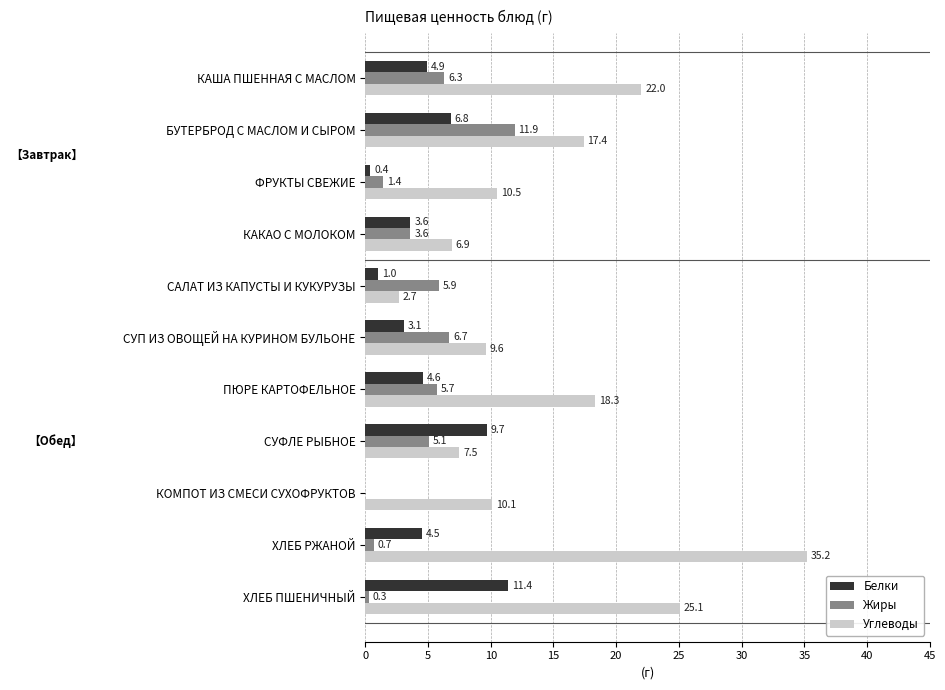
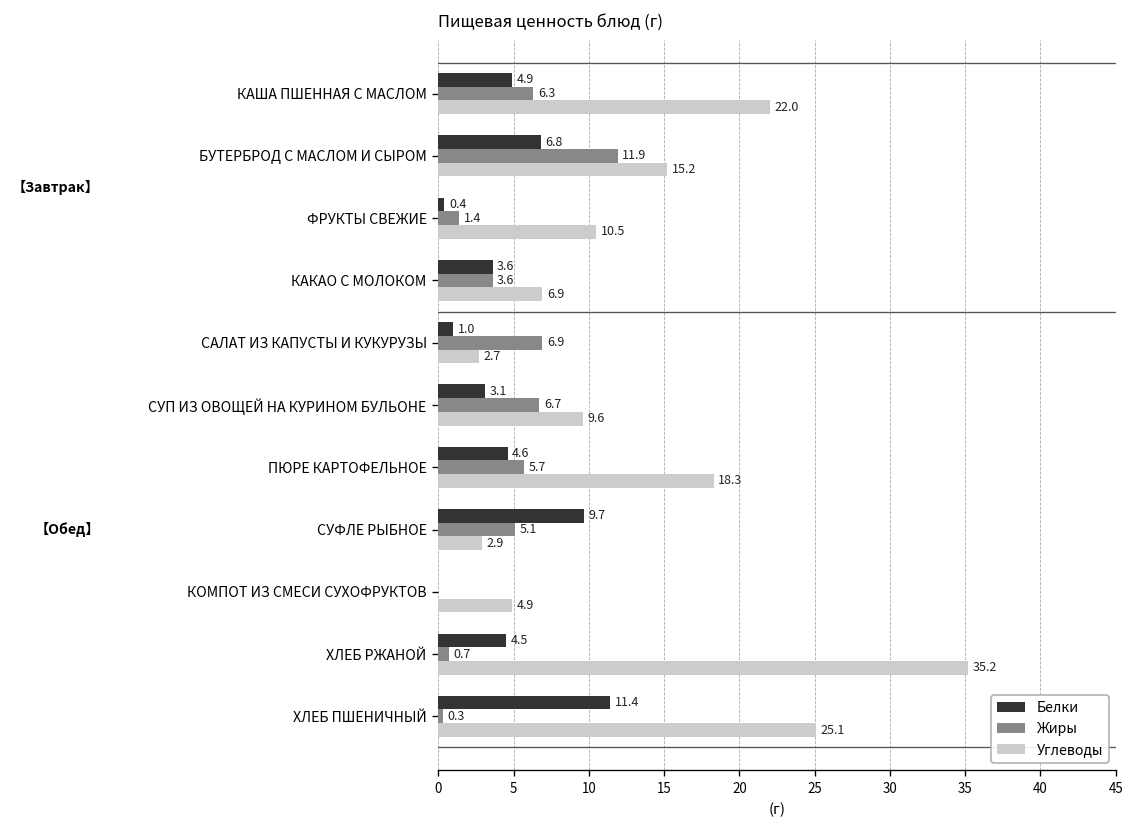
  {
    "Белки": {
      "КАША ПШЕННАЯ С МАСЛОМ": 4.9,
      "БУТЕРБРОД С МАСЛОМ И СЫРОМ": 6.8,
      "ФРУКТЫ СВЕЖИЕ": 0.4,
      "КАКАО С МОЛОКОМ": 3.6,
      "САЛАТ ИЗ КАПУСТЫ И КУКУРУЗЫ": 1.0,
      "СУП ИЗ ОВОЩЕЙ НА КУРИНОМ БУЛЬОНЕ": 3.1,
      "ПЮРЕ КАРТОФЕЛЬНОЕ": 4.6,
      "СУФЛЕ РЫБНОЕ": 9.7,
      "ХЛЕБ РЖАНОЙ": 4.5,
      "ХЛЕБ ПШЕНИЧНЫЙ": 11.4
    },
    "Жиры": {
      "КАША ПШЕННАЯ С МАСЛОМ": 6.3,
      "БУТЕРБРОД С МАСЛОМ И СЫРОМ": 11.9,
      "ФРУКТЫ СВЕЖИЕ": 1.4,
      "КАКАО С МОЛОКОМ": 3.6,
-     "САЛАТ ИЗ КАПУСТЫ И КУКУРУЗЫ": 5.9,
+     "САЛАТ ИЗ КАПУСТЫ И КУКУРУЗЫ": 6.9,
      "СУП ИЗ ОВОЩЕЙ НА КУРИНОМ БУЛЬОНЕ": 6.7,
      "ПЮРЕ КАРТОФЕЛЬНОЕ": 5.7,
      "СУФЛЕ РЫБНОЕ": 5.1,
      "ХЛЕБ РЖАНОЙ": 0.7,
      "ХЛЕБ ПШЕНИЧНЫЙ": 0.3
    },
    "Углеводы": {
      "КАША ПШЕННАЯ С МАСЛОМ": 22.0,
-     "БУТЕРБРОД С МАСЛОМ И СЫРОМ": 17.4,
+     "БУТЕРБРОД С МАСЛОМ И СЫРОМ": 15.2,
      "ФРУКТЫ СВЕЖИЕ": 10.5,
      "КАКАО С МОЛОКОМ": 6.9,
      "САЛАТ ИЗ КАПУСТЫ И КУКУРУЗЫ": 2.7,
      "СУП ИЗ ОВОЩЕЙ НА КУРИНОМ БУЛЬОНЕ": 9.6,
      "ПЮРЕ КАРТОФЕЛЬНОЕ": 18.3,
-     "СУФЛЕ РЫБНОЕ": 7.5,
-     "КОМПОТ ИЗ СМЕСИ СУХОФРУКТОВ": 10.1,
+     "СУФЛЕ РЫБНОЕ": 2.9,
+     "КОМПОТ ИЗ СМЕСИ СУХОФРУКТОВ": 4.9,
      "ХЛЕБ РЖАНОЙ": 35.2,
      "ХЛЕБ ПШЕНИЧНЫЙ": 25.1
    }
  }
